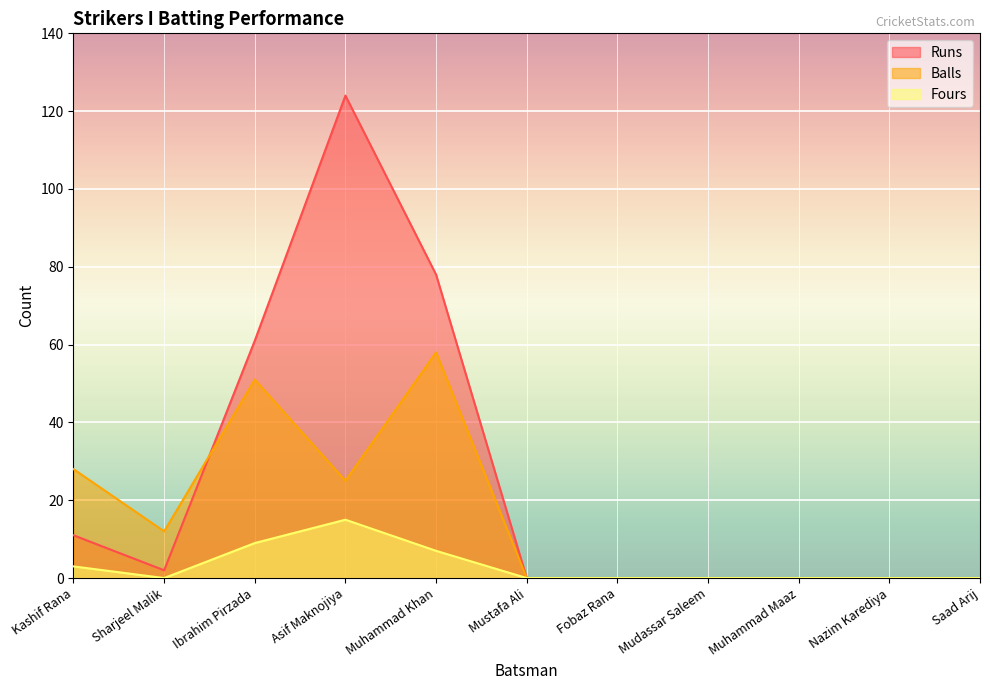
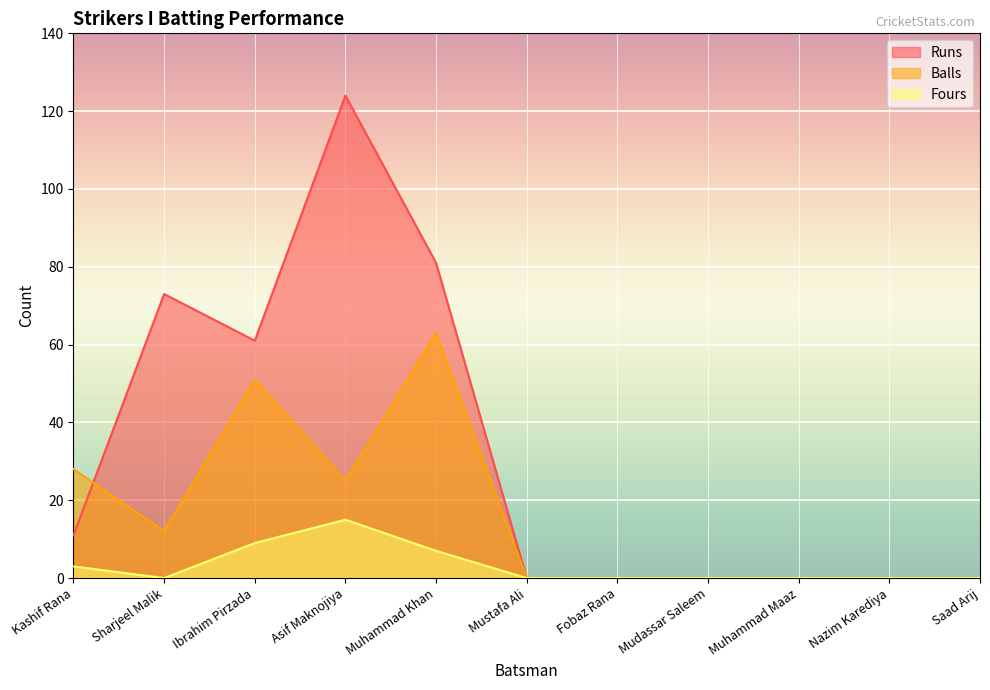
  {
    "Runs": {
      "Kashif Rana": 11,
-     "Sharjeel Malik": 2,
+     "Sharjeel Malik": 73,
      "Ibrahim Pirzada": 61,
      "Asif Maknojiya": 124,
-     "Muhammad Khan": 78
+     "Muhammad Khan": 81
    },
    "Balls": {
      "Kashif Rana": 28,
      "Sharjeel Malik": 12,
      "Ibrahim Pirzada": 51,
      "Asif Maknojiya": 25,
-     "Muhammad Khan": 58
+     "Muhammad Khan": 63
    },
    "Fours": {
      "Kashif Rana": 3,
      "Sharjeel Malik": 0,
      "Ibrahim Pirzada": 9,
      "Asif Maknojiya": 15,
      "Muhammad Khan": 7
    }
  }
